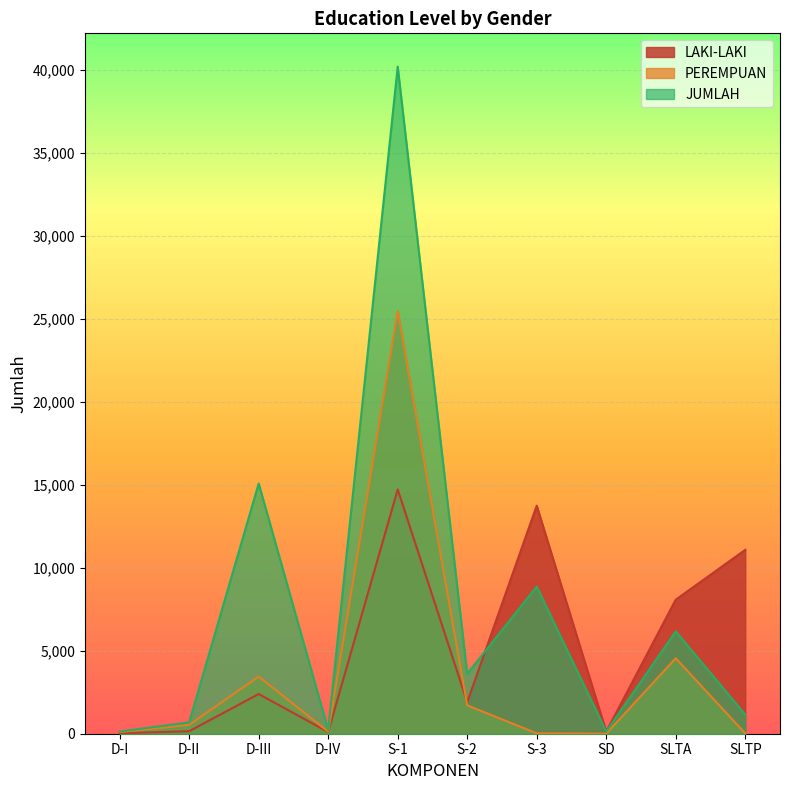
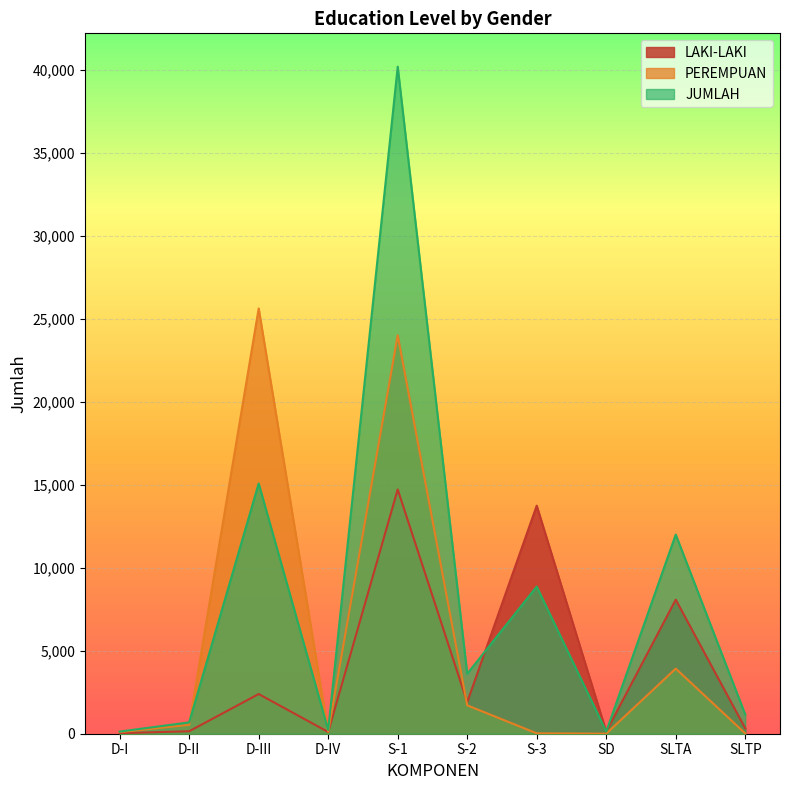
  {
    "LAKI-LAKI": {
      "D-II": "100",
      "D-III": "2,400",
      "S-1": "14,700",
      "S-2": "1,900",
      "S-3": "13,700",
      "SLTA": "8,100",
-     "SLTP": "11,100"
+     "SLTP": "300"
    },
    "PEREMPUAN": {
-     "D-III": "3,400",
-     "S-1": "25,500",
+     "D-III": "25,600",
+     "S-1": "24,000",
      "S-2": "1,700",
      "S-3": "0",
-     "SLTA": "4,500",
+     "SLTA": "3,900",
      "SLTP": "0"
    },
    "JUMLAH": {
      "D-III": "15,100",
      "S-1": "40,200",
      "S-2": "3,600",
      "S-3": "8,900",
-     "SLTA": "6,200",
+     "SLTA": "12,000",
      "SLTP": "1,200"
    }
  }
